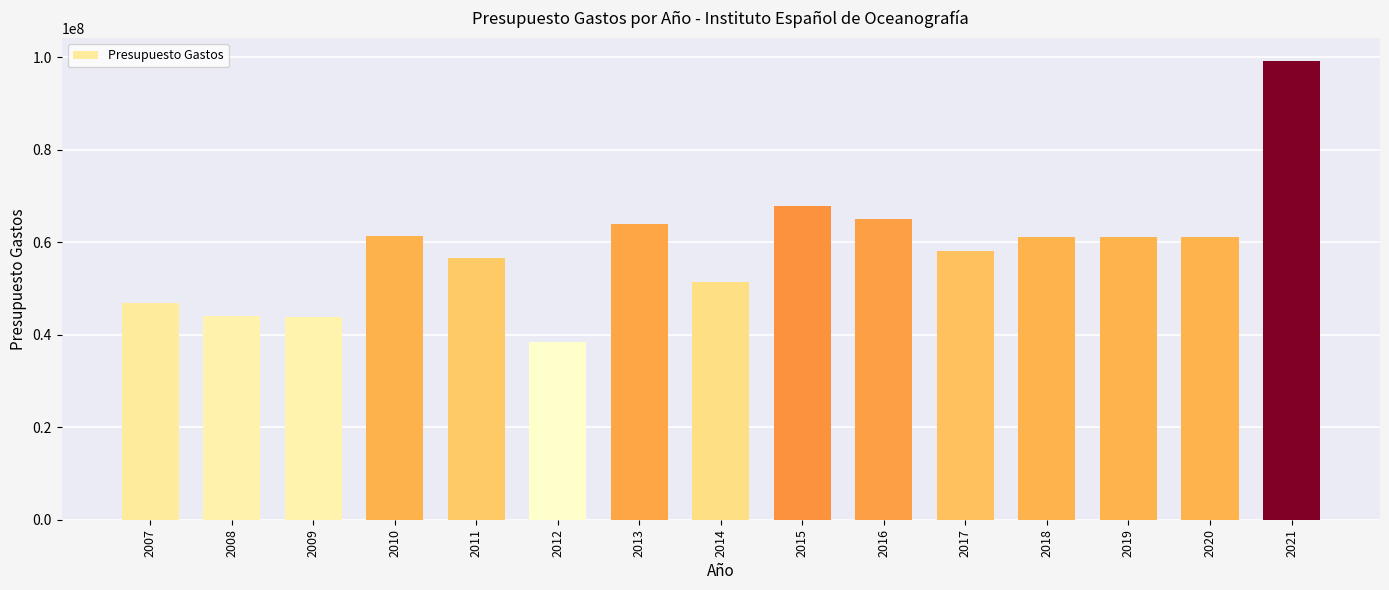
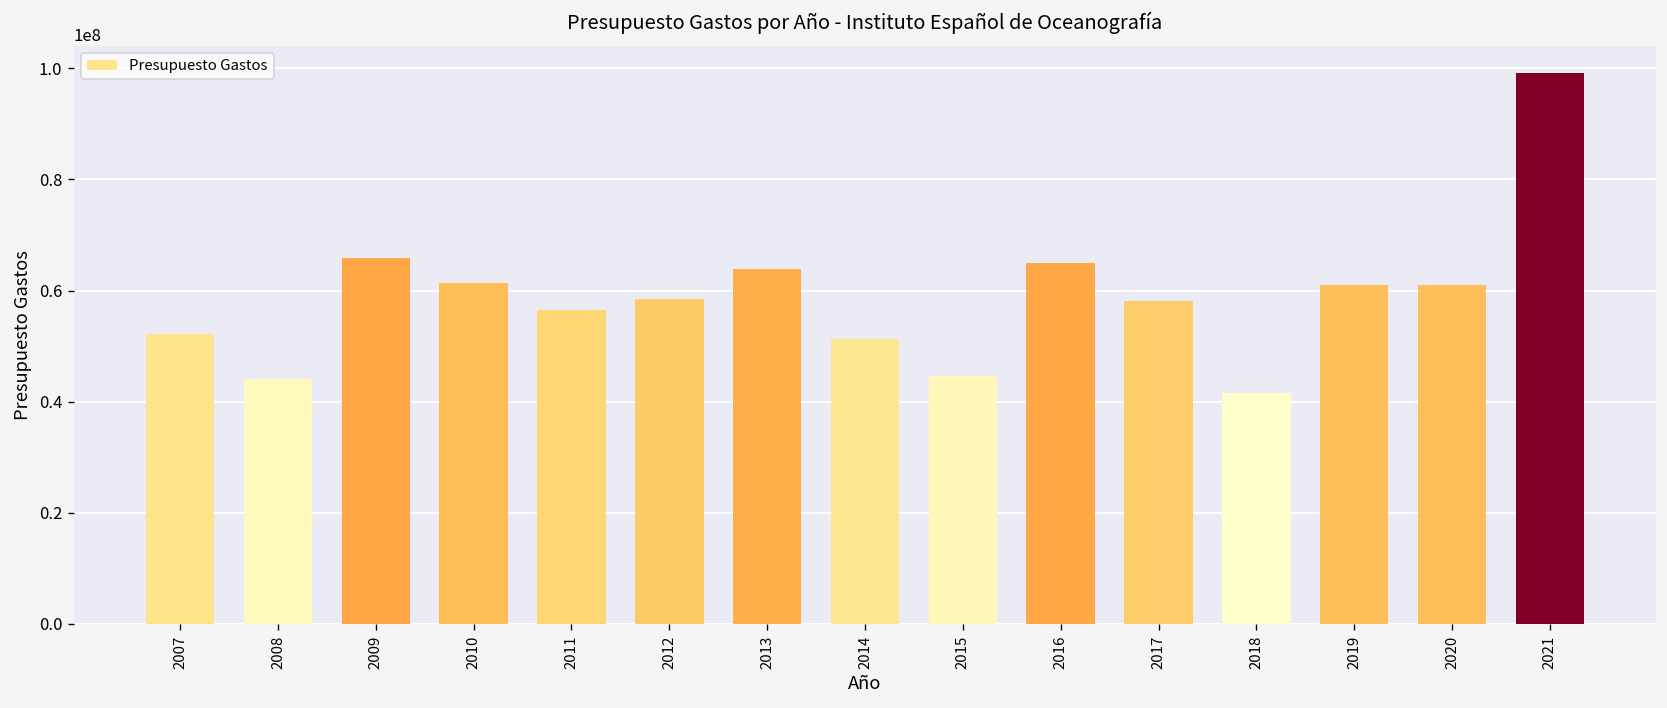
  {
-   "2007": 47000000,
+   "2007": 52000000,
    "2008": 44000000,
-   "2009": 44000000,
+   "2009": 66000000,
    "2010": 61000000,
    "2011": 57000000,
-   "2012": 38000000,
+   "2012": 58000000,
    "2013": 64000000,
    "2014": 51000000,
-   "2015": 68000000,
+   "2015": 45000000,
    "2016": 65000000,
    "2017": 58000000,
-   "2018": 61000000,
+   "2018": 42000000,
    "2019": 61000000,
    "2020": 61000000,
    "2021": 99000000
  }
